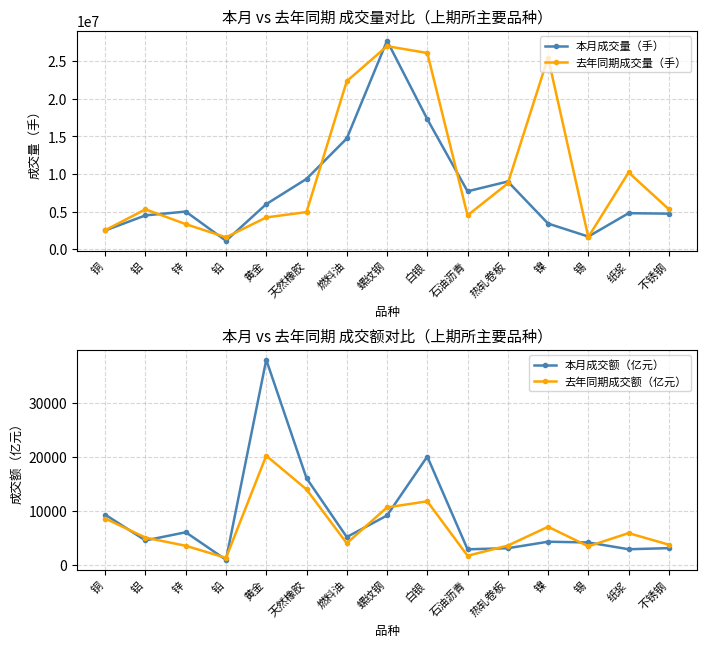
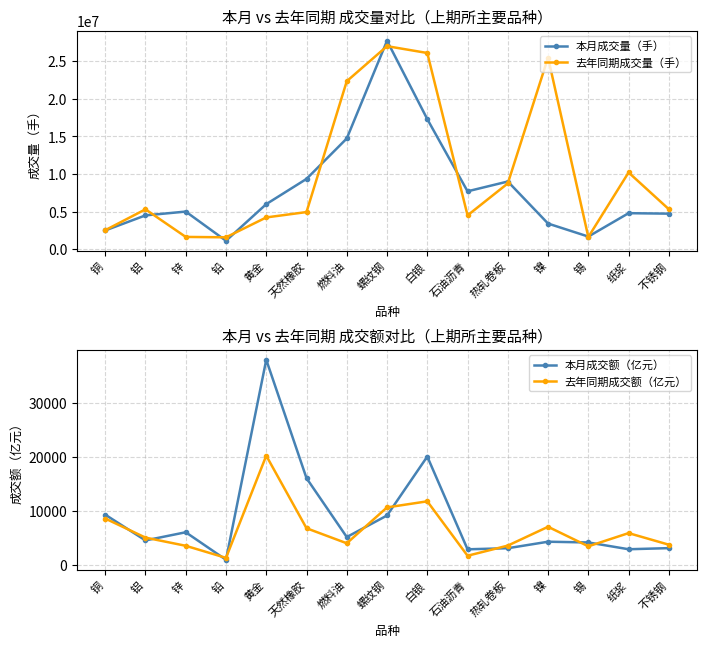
  {
    "本月 vs 去年同期 成交量对比（上期所主要品种）": {
      "本月成交量（手）": {
        "铝": 4000000,
        "锌": 5000000,
        "铅": 1000000,
        "黄金": 6000000,
        "天然橡胶": 9000000,
        "燃料油": 15000000,
        "螺纹钢": 28000000,
        "白银": 17000000,
        "石油沥青": 8000000,
        "镍": 3000000,
        "纸浆": 5000000,
        "不锈钢": 5000000
      },
      "去年同期成交量（手）": {
        "铝": 5000000,
-       "锌": 3000000,
+       "锌": 2000000,
        "铅": 2000000,
        "黄金": 4000000,
        "天然橡胶": 5000000,
        "燃料油": 22000000,
        "螺纹钢": 27000000,
        "白银": 26000000,
        "石油沥青": 4000000,
        "纸浆": 10000000,
        "不锈钢": 5000000
      }
    },
    "本月 vs 去年同期 成交额对比（上期所主要品种）": {
      "本月成交额（亿元）": {
        "铜": 9000,
        "铝": 5000,
        "锌": 6000,
        "黄金": 38000,
        "天然橡胶": 16000,
        "燃料油": 5000,
        "螺纹钢": 9000,
        "白银": 20000,
        "石油沥青": 3000,
        "热轧卷板": 3000,
        "镍": 4000,
        "锡": 4000,
        "纸浆": 3000,
        "不锈钢": 3000
      },
      "去年同期成交额（亿元）": {
        "铜": 9000,
        "铝": 5000,
        "锌": 4000,
        "黄金": 20000,
-       "天然橡胶": 14000,
+       "天然橡胶": 7000,
        "燃料油": 4000,
        "螺纹钢": 11000,
        "白银": 12000,
        "石油沥青": 2000,
        "热轧卷板": 4000,
        "镍": 7000,
        "锡": 3000,
        "纸浆": 6000,
        "不锈钢": 4000
      }
    }
  }
